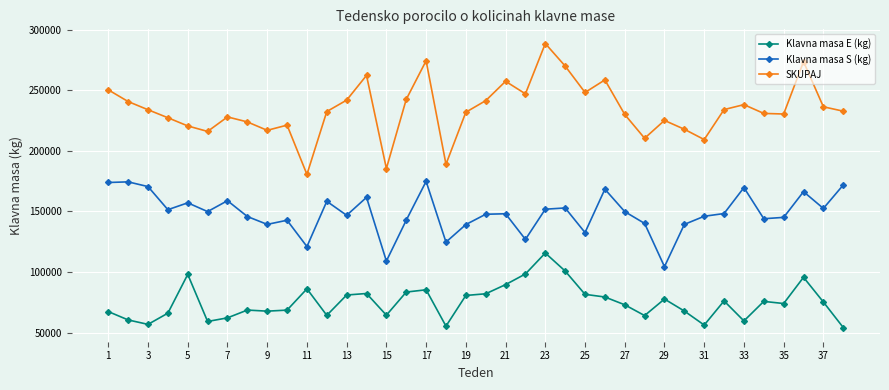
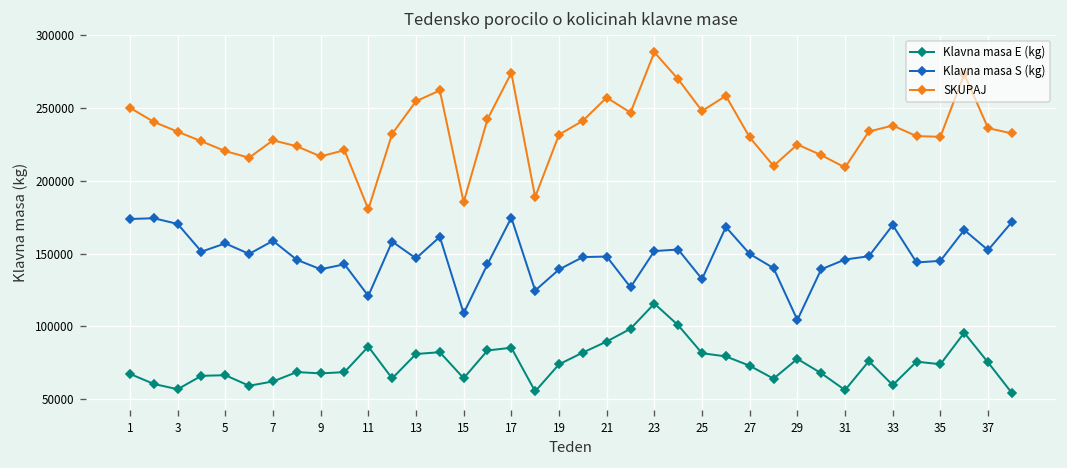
  {
    "Klavna masa E (kg)": {
      "1": 67000,
      "3": 57000,
-     "5": 98000,
+     "5": 66000,
      "7": 62000,
      "9": 68000,
      "11": 86000,
      "13": 81000,
      "15": 64000,
      "17": 85000,
-     "19": 81000,
+     "19": 74000,
      "21": 90000,
      "23": 116000,
      "25": 82000,
      "27": 73000,
      "29": 78000,
      "31": 56000,
      "33": 60000,
      "35": 74000,
      "37": 75000
    },
    "Klavna masa S (kg)": {
      "1": 174000,
      "3": 170000,
      "5": 157000,
      "7": 159000,
      "9": 139000,
      "11": 121000,
      "13": 147000,
      "15": 109000,
      "17": 175000,
      "19": 139000,
      "21": 148000,
      "23": 152000,
      "25": 133000,
      "27": 150000,
      "29": 104000,
      "31": 146000,
      "33": 170000,
      "35": 145000,
      "37": 152000
    },
    "SKUPAJ": {
      "1": 250000,
      "3": 234000,
      "5": 221000,
      "7": 228000,
      "9": 217000,
      "11": 181000,
-     "13": 242000,
+     "13": 255000,
      "15": 185000,
      "17": 274000,
      "19": 232000,
      "21": 257000,
      "23": 288000,
      "25": 248000,
      "27": 230000,
      "29": 225000,
      "31": 209000,
      "33": 238000,
      "35": 230000,
      "37": 236000
    }
  }
